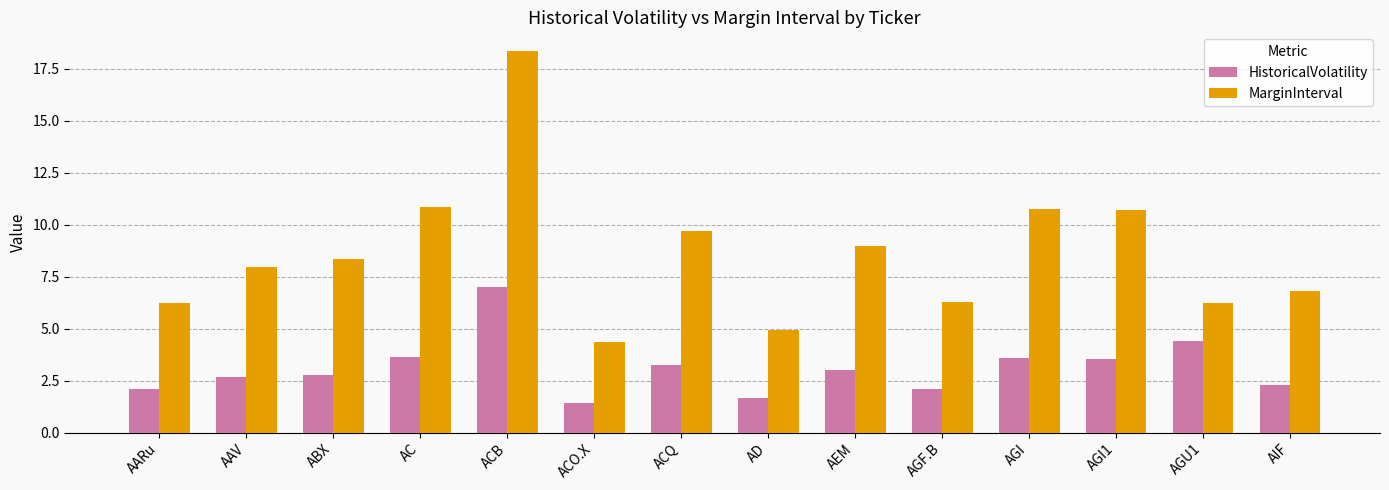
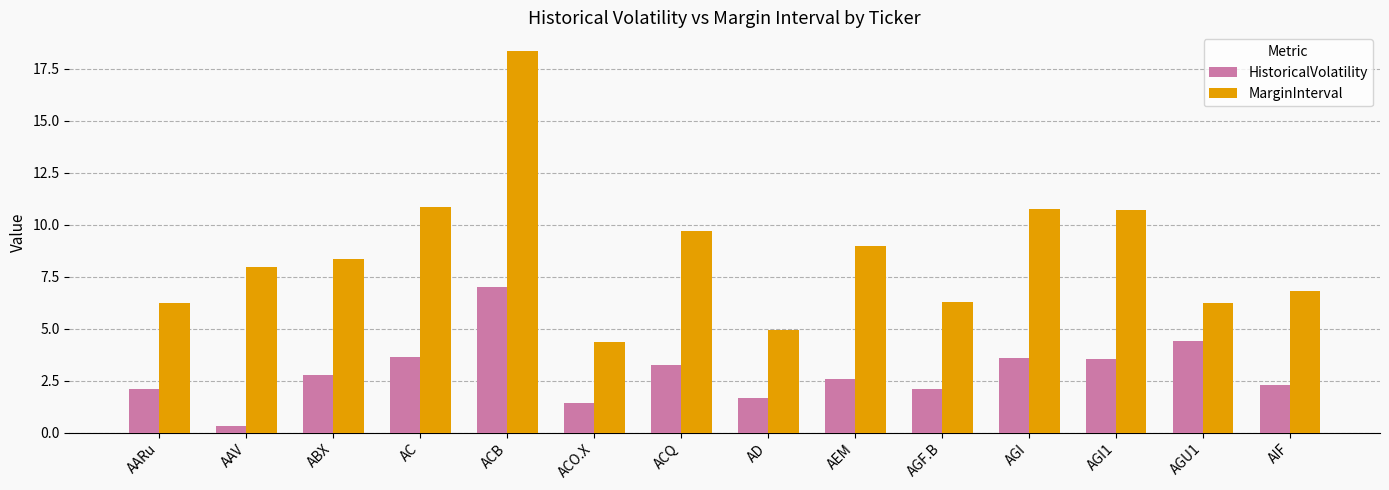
  {
    "HistoricalVolatility": {
      "AARu": 2.1,
-     "AAV": 2.6,
+     "AAV": 0.3,
      "ABX": 2.8,
      "AC": 3.6,
      "ACB": 7.0,
      "ACO.X": 1.4,
      "ACQ": 3.2,
      "AD": 1.6,
-     "AEM": 3.0,
+     "AEM": 2.6,
      "AGF.B": 2.1,
      "AGI": 3.6,
      "AGI1": 3.6,
      "AGU1": 4.4,
      "AIF": 2.3
    },
    "MarginInterval": {
      "AARu": 6.2,
      "AAV": 7.9,
      "ABX": 8.3,
      "AC": 10.8,
      "ACB": 18.3,
      "ACO.X": 4.3,
      "ACQ": 9.7,
      "AD": 4.9,
      "AEM": 9.0,
      "AGF.B": 6.3,
      "AGI": 10.8,
      "AGI1": 10.7,
      "AGU1": 6.2,
      "AIF": 6.8
    }
  }
